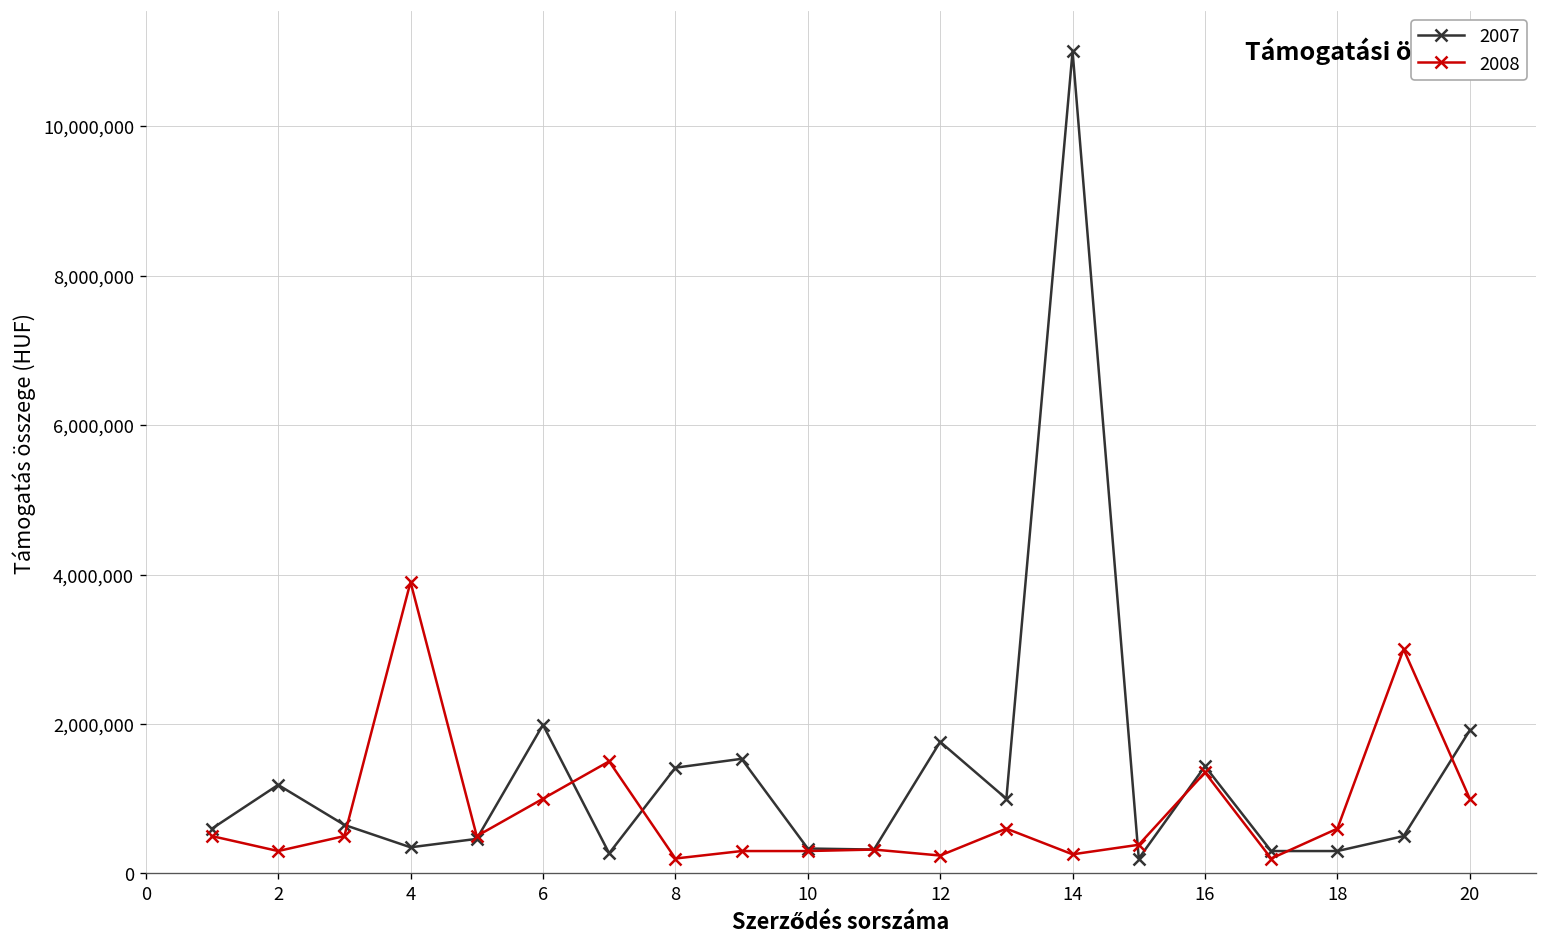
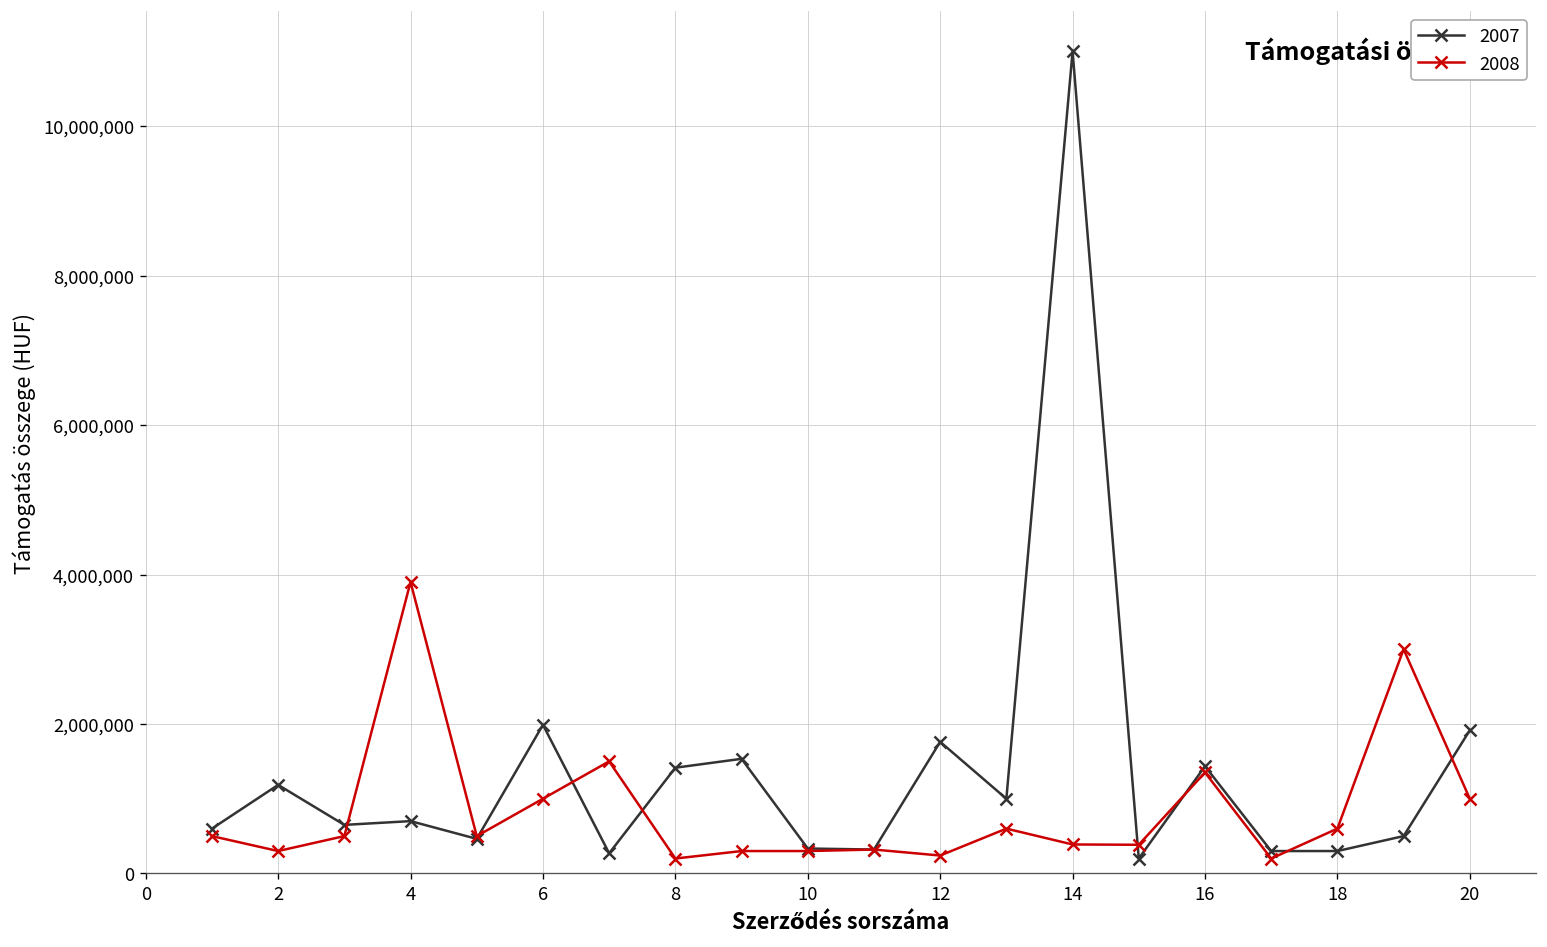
  {
    "2007": {
      "2": "1,200,000",
-     "4": "400,000",
+     "4": "700,000",
      "6": "2,000,000",
      "8": "1,400,000",
      "12": "1,800,000",
      "14": "11,000,000",
      "16": "1,400,000",
      "18": "300,000",
      "20": "1,900,000"
    },
    "2008": {
      "2": "300,000",
      "4": "3,900,000",
      "6": "1,000,000",
      "8": "200,000",
      "12": "200,000",
-     "14": "300,000",
+     "14": "400,000",
      "16": "1,400,000",
      "18": "600,000",
      "20": "1,000,000"
    }
  }
